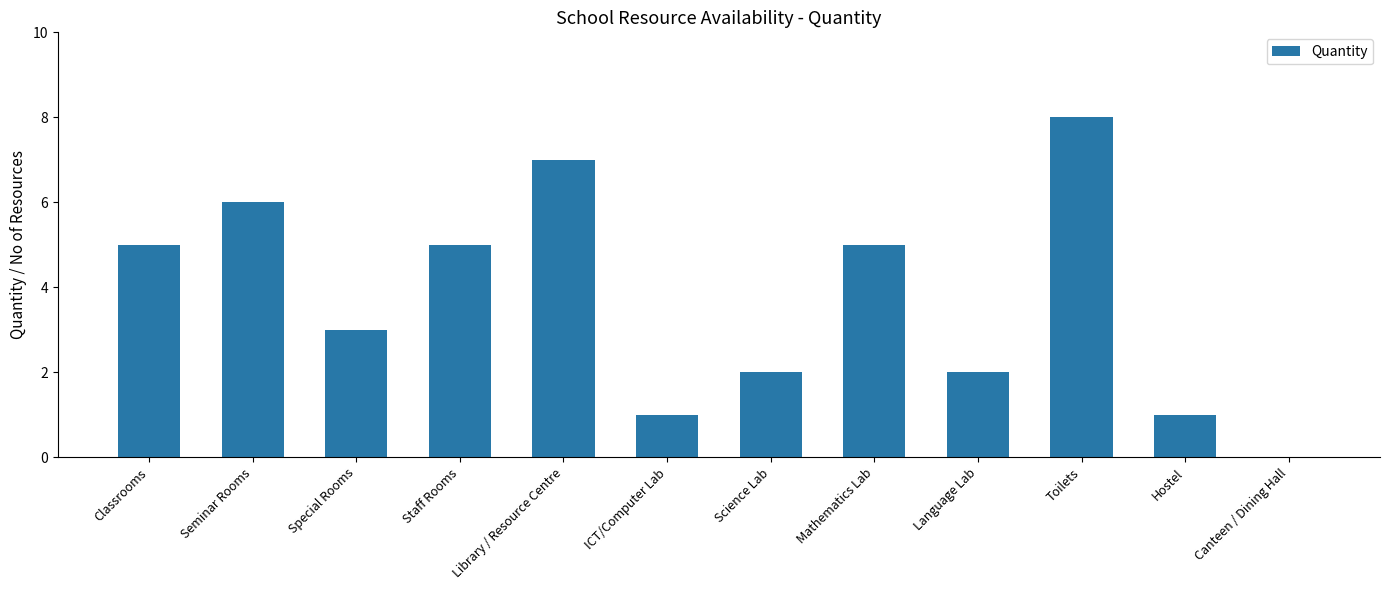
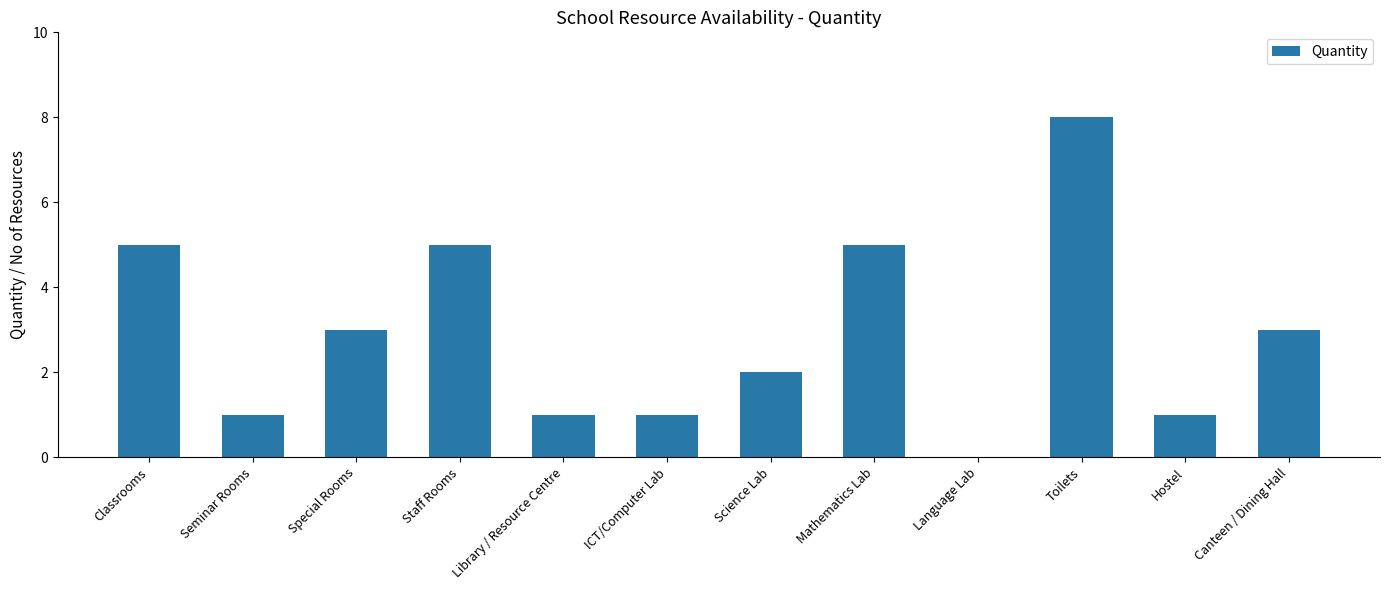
  {
    "Classrooms": 5,
-   "Seminar Rooms": 6,
+   "Seminar Rooms": 1,
    "Special Rooms": 3,
    "Staff Rooms": 5,
-   "Library / Resource Centre": 7,
+   "Library / Resource Centre": 1,
    "ICT/Computer Lab": 1,
    "Science Lab": 2,
    "Mathematics Lab": 5,
-   "Language Lab": 2,
+   "Language Lab": 0,
    "Toilets": 8,
    "Hostel": 1,
-   "Canteen / Dining Hall": 0
+   "Canteen / Dining Hall": 3
  }
